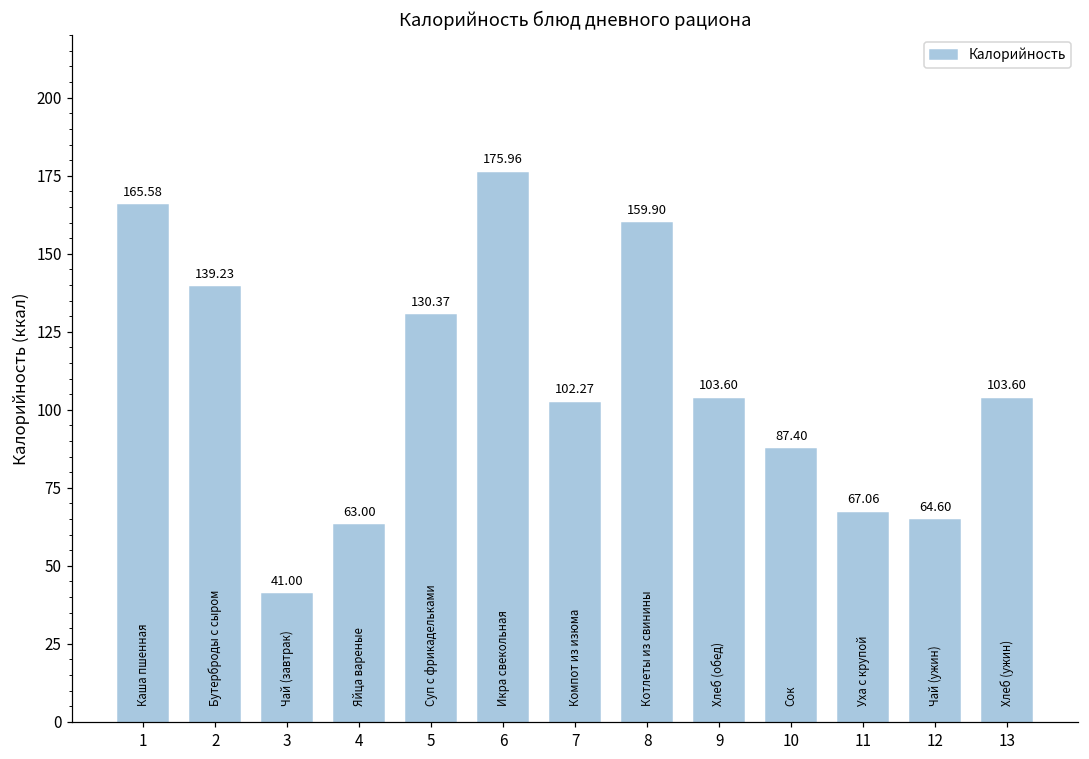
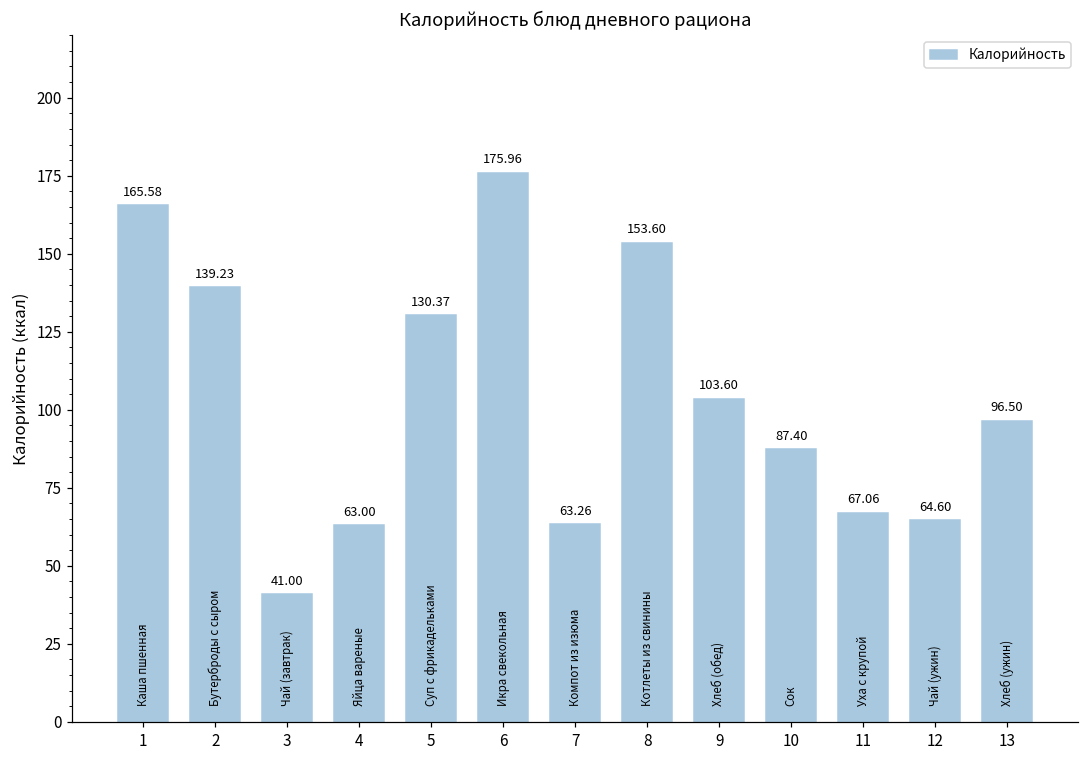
  {
    "1": 165.58,
    "2": 139.23,
    "3": 41.00,
    "4": 63.00,
    "5": 130.37,
    "6": 175.96,
-   "7": 102.27,
-   "8": 159.90,
+   "7": 63.26,
+   "8": 153.60,
    "9": 103.60,
    "10": 87.40,
    "11": 67.06,
    "12": 64.60,
-   "13": 103.60
+   "13": 96.50
  }
